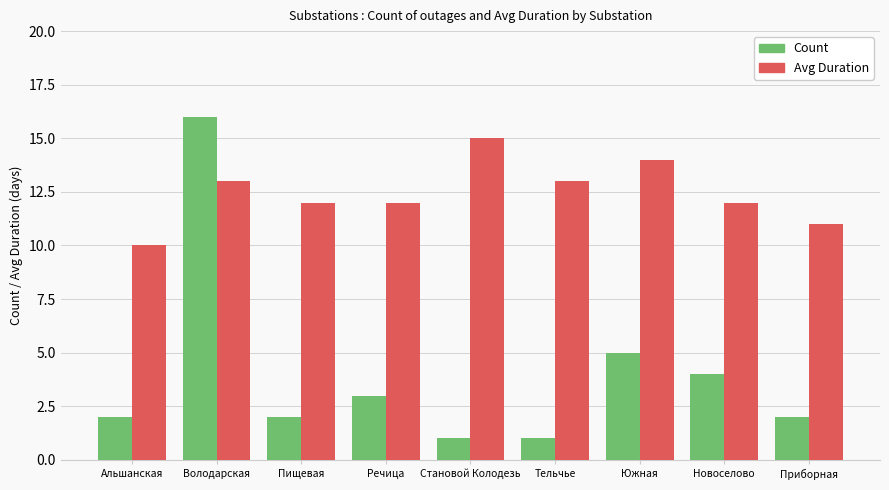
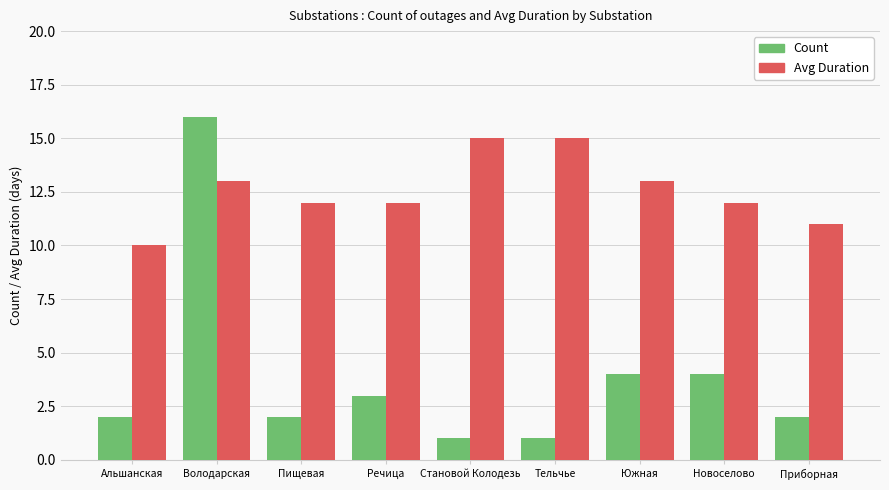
  {
    "Count": {
      "Альшанская": 2,
      "Володарская": 16,
      "Пищевая": 2,
      "Речица": 3,
      "Становой Колодезь": 1,
      "Тельчье": 1,
-     "Южная": 5,
+     "Южная": 4,
      "Новоселово": 4,
      "Приборная": 2
    },
    "Avg Duration": {
      "Альшанская": 10,
      "Володарская": 13,
      "Пищевая": 12,
      "Речица": 12,
      "Становой Колодезь": 15,
-     "Тельчье": 13,
-     "Южная": 14,
+     "Тельчье": 15,
+     "Южная": 13,
      "Новоселово": 12,
      "Приборная": 11
    }
  }
